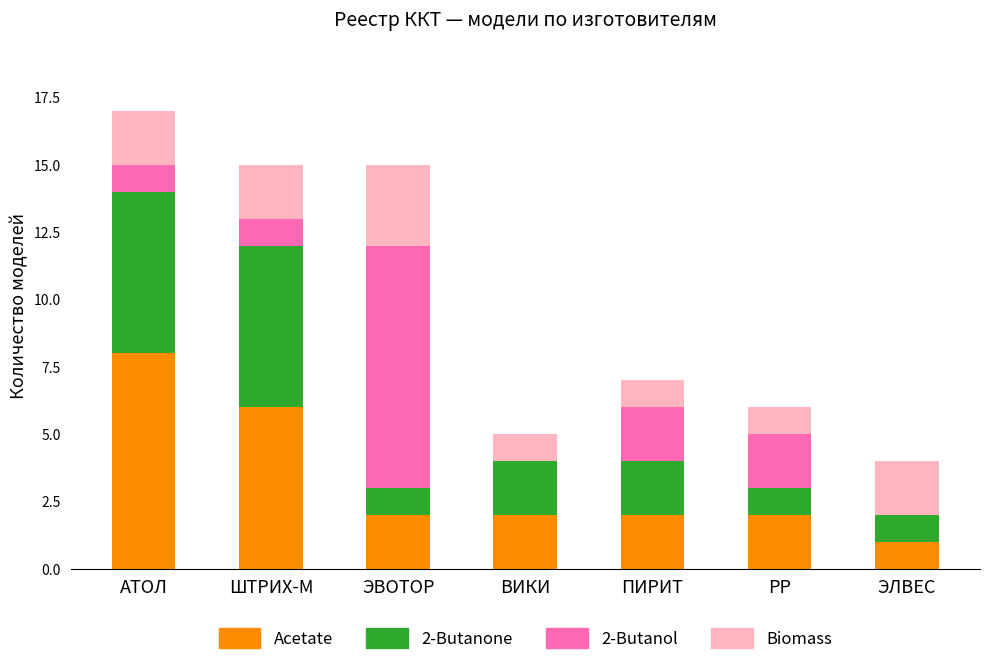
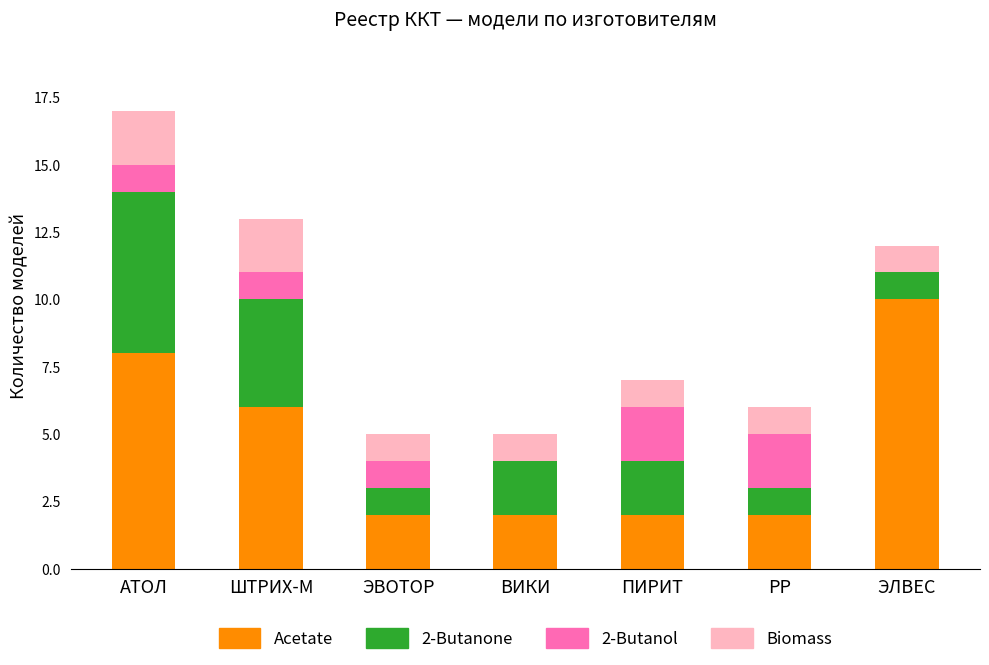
  {
    "Acetate": {
      "АТОЛ": 8,
      "ШТРИХ-М": 6,
      "ЭВОТОР": 2,
      "ВИКИ": 2,
      "ПИРИТ": 2,
      "РР": 2,
-     "ЭЛВЕС": 1
+     "ЭЛВЕС": 10
    },
    "2-Butanone": {
      "АТОЛ": 6,
-     "ШТРИХ-М": 6,
+     "ШТРИХ-М": 4,
      "ЭВОТОР": 1,
      "ВИКИ": 2,
      "ПИРИТ": 2,
      "РР": 1,
      "ЭЛВЕС": 1
    },
    "2-Butanol": {
      "АТОЛ": 1,
      "ШТРИХ-М": 1,
-     "ЭВОТОР": 9,
+     "ЭВОТОР": 1,
      "ВИКИ": 0,
      "ПИРИТ": 2,
      "РР": 2,
      "ЭЛВЕС": 0
    },
    "Biomass": {
      "АТОЛ": 2,
      "ШТРИХ-М": 2,
-     "ЭВОТОР": 3,
+     "ЭВОТОР": 1,
      "ВИКИ": 1,
      "ПИРИТ": 1,
      "РР": 1,
-     "ЭЛВЕС": 2
+     "ЭЛВЕС": 1
    }
  }
